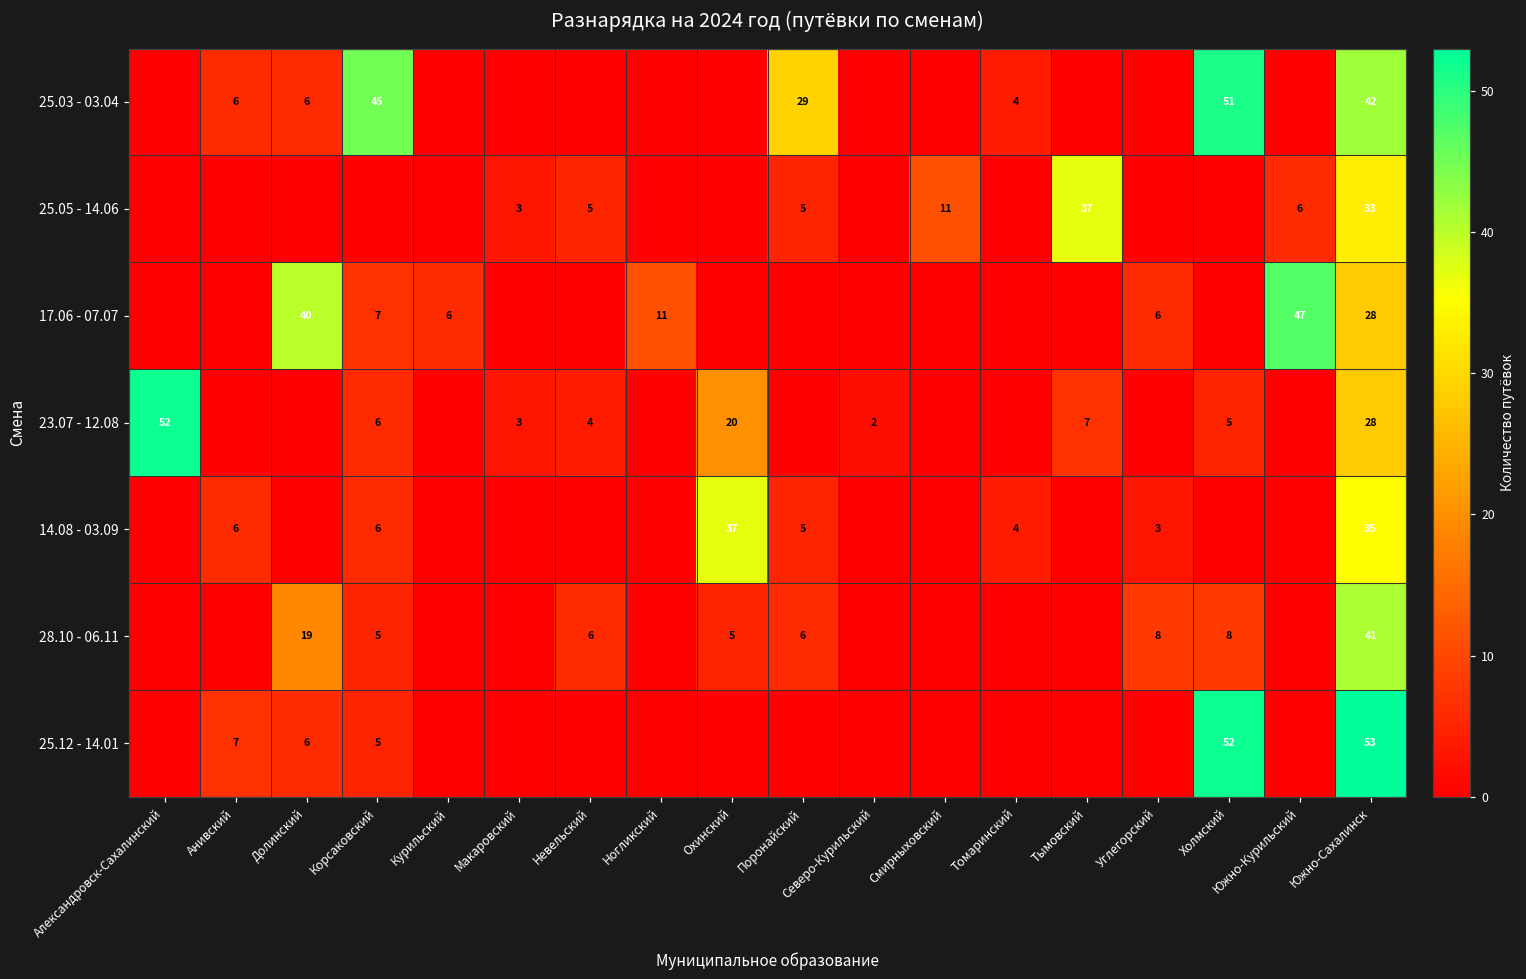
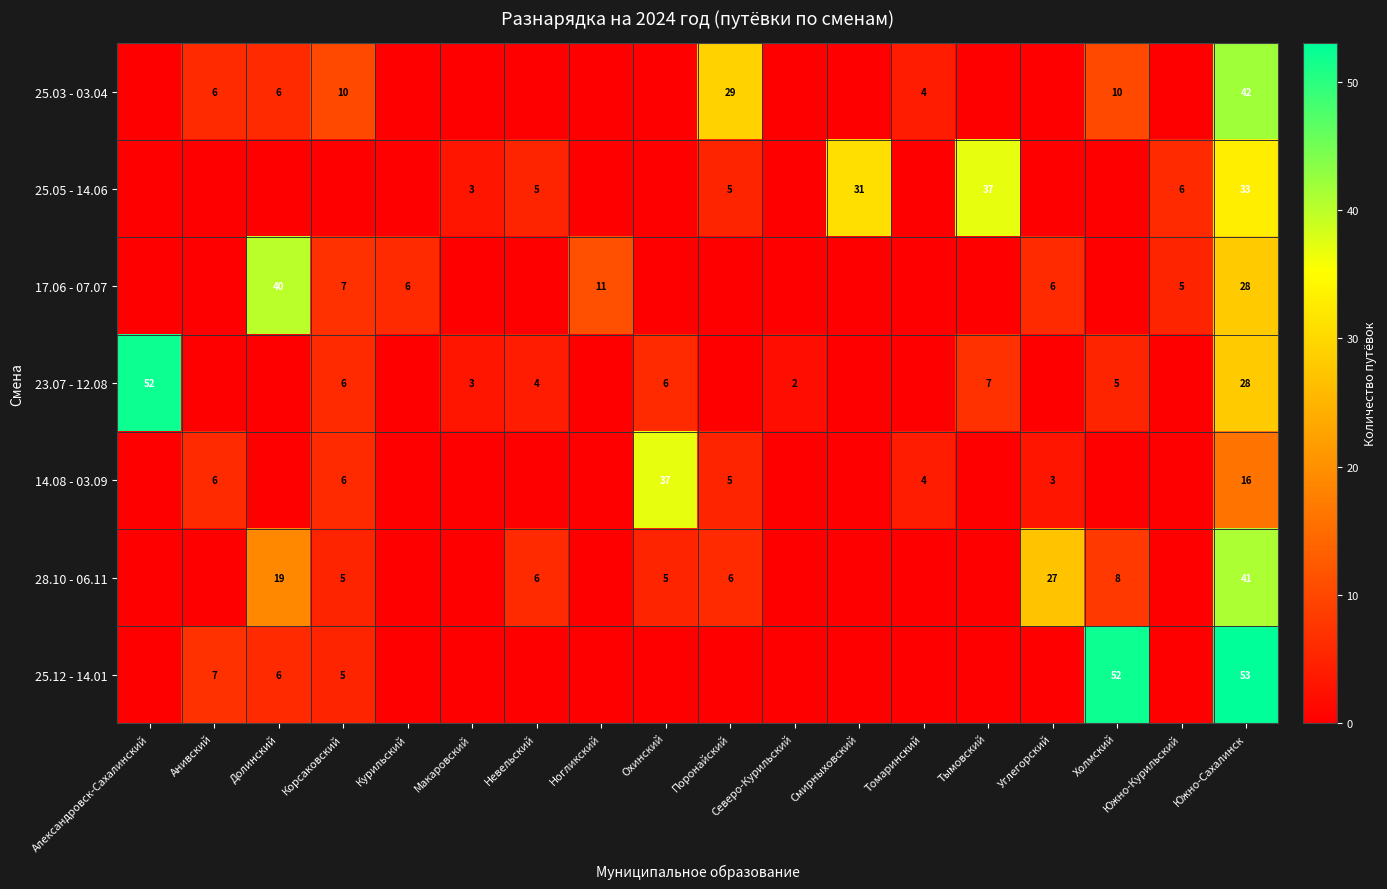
  {
    "25.03 - 03.04": {
      "Анивский": 6,
      "Долинский": 6,
-     "Корсаковский": 45,
+     "Корсаковский": 10,
      "Поронайский": 29,
      "Томаринский": 4,
-     "Холмский": 51,
+     "Холмский": 10,
      "Южно-Сахалинск": 42
    },
    "25.05 - 14.06": {
      "Макаровский": 3,
      "Невельский": 5,
      "Поронайский": 5,
-     "Смирныховский": 11,
+     "Смирныховский": 31,
      "Тымовский": 37,
      "Южно-Курильский": 6,
      "Южно-Сахалинск": 33
    },
    "17.06 - 07.07": {
      "Долинский": 40,
      "Корсаковский": 7,
      "Курильский": 6,
      "Ногликский": 11,
      "Углегорский": 6,
-     "Южно-Курильский": 47,
+     "Южно-Курильский": 5,
      "Южно-Сахалинск": 28
    },
    "23.07 - 12.08": {
      "Александровск-Сахалинский": 52,
      "Корсаковский": 6,
      "Макаровский": 3,
      "Невельский": 4,
-     "Охинский": 20,
+     "Охинский": 6,
      "Северо-Курильский": 2,
      "Тымовский": 7,
      "Холмский": 5,
      "Южно-Сахалинск": 28
    },
    "14.08 - 03.09": {
      "Анивский": 6,
      "Корсаковский": 6,
      "Охинский": 37,
      "Поронайский": 5,
      "Томаринский": 4,
      "Углегорский": 3,
-     "Южно-Сахалинск": 35
+     "Южно-Сахалинск": 16
    },
    "28.10 - 06.11": {
      "Долинский": 19,
      "Корсаковский": 5,
      "Невельский": 6,
      "Охинский": 5,
      "Поронайский": 6,
-     "Углегорский": 8,
+     "Углегорский": 27,
      "Холмский": 8,
      "Южно-Сахалинск": 41
    },
    "25.12 - 14.01": {
      "Анивский": 7,
      "Долинский": 6,
      "Корсаковский": 5,
      "Холмский": 52,
      "Южно-Сахалинск": 53
    }
  }
